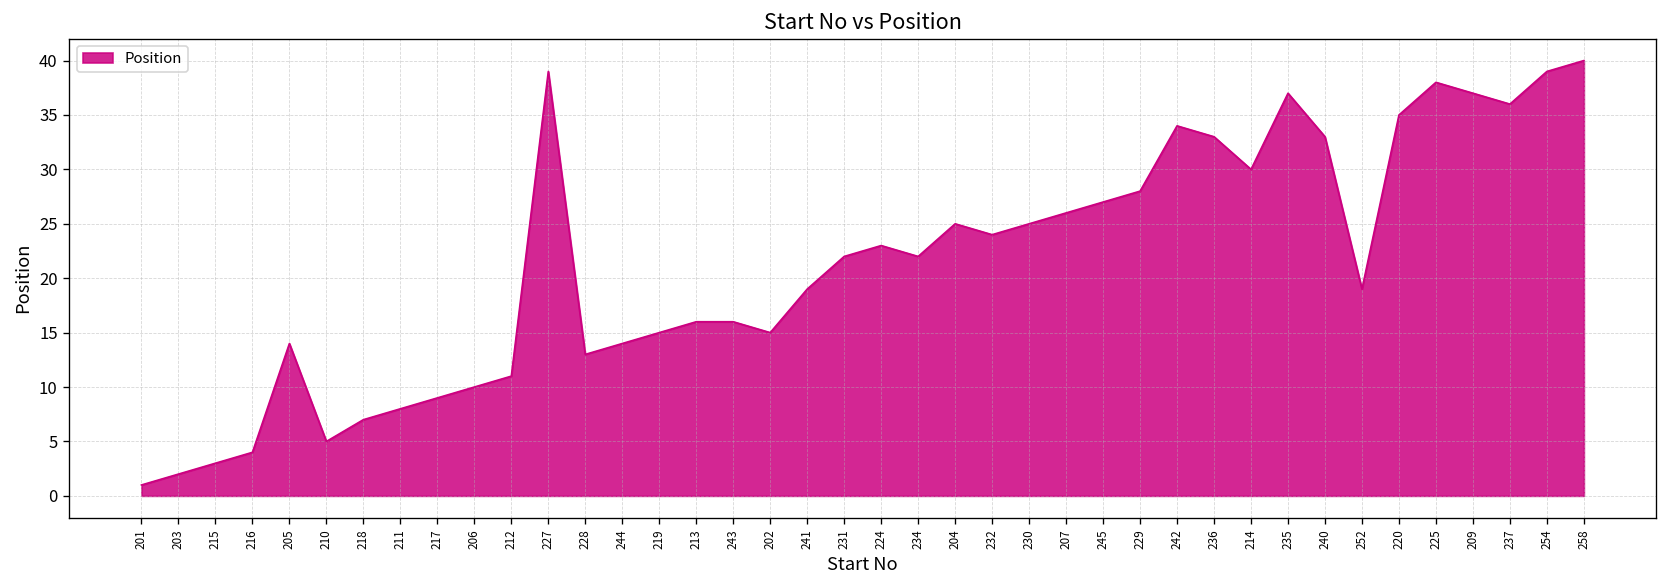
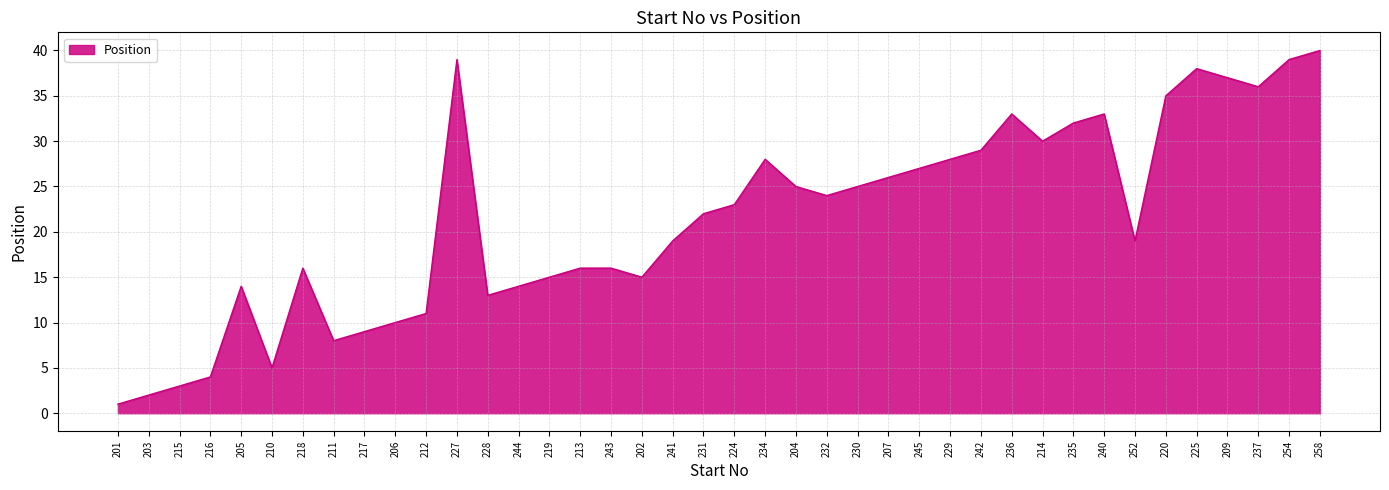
  {
    "201": 1,
    "203": 2,
    "215": 3,
    "216": 4,
    "205": 14,
    "210": 5,
-   "218": 7,
+   "218": 16,
    "211": 8,
    "217": 9,
    "206": 10,
    "212": 11,
    "227": 39,
    "228": 13,
    "244": 14,
    "219": 15,
    "213": 16,
    "243": 16,
    "202": 15,
    "241": 19,
    "231": 22,
    "224": 23,
-   "234": 22,
+   "234": 28,
    "204": 25,
    "232": 24,
    "230": 25,
    "207": 26,
    "245": 27,
    "229": 28,
-   "242": 34,
+   "242": 29,
    "236": 33,
    "214": 30,
-   "235": 37,
+   "235": 32,
    "240": 33,
    "252": 19,
    "220": 35,
    "225": 38,
    "209": 37,
    "237": 36,
    "254": 39,
    "258": 40
  }
